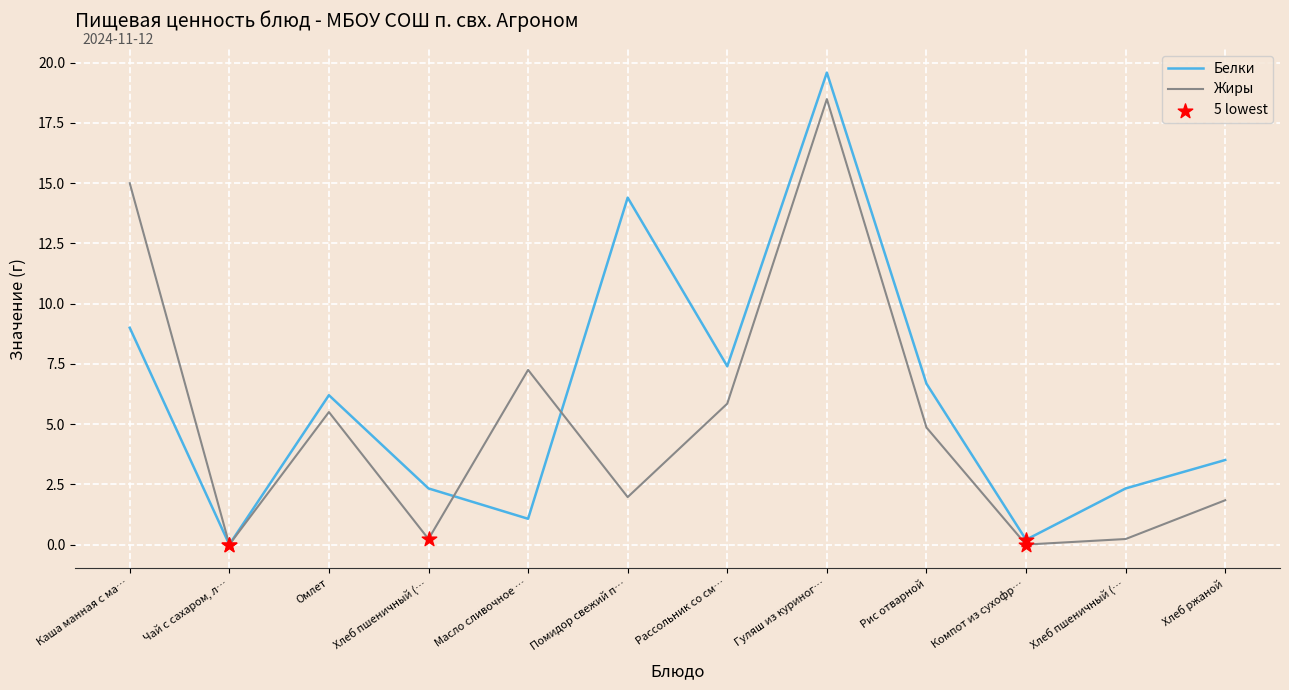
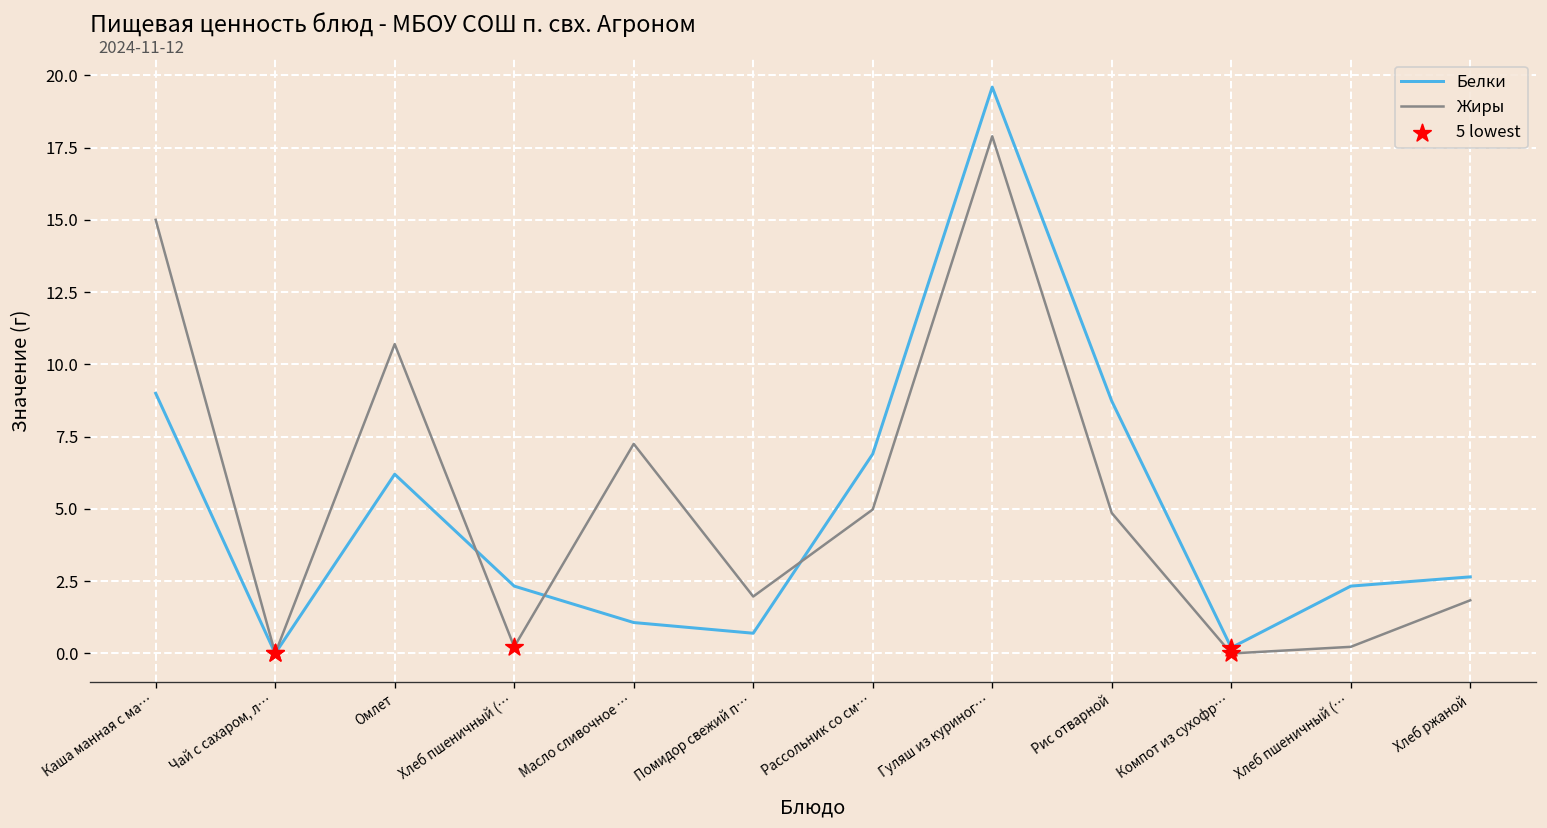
  {
    "Белки": {
      "Каша манная с ма…": 9.0,
      "Омлет": 6.2,
      "Масло сливочное …": 1.1,
-     "Помидор свежий п…": 14.4,
-     "Рассольник со см…": 7.4,
+     "Помидор свежий п…": 0.7,
+     "Рассольник со см…": 6.9,
      "Гуляш из куриног…": 19.6,
-     "Рис отварной": 6.7,
-     "Хлеб ржаной": 3.5
+     "Рис отварной": 8.7,
+     "Хлеб ржаной": 2.7
    },
    "Жиры": {
      "Каша манная с ма…": 15.0,
-     "Омлет": 5.5,
+     "Омлет": 10.7,
      "Масло сливочное …": 7.3,
      "Помидор свежий п…": 2.0,
-     "Рассольник со см…": 5.9,
-     "Гуляш из куриног…": 18.5,
+     "Рассольник со см…": 5.0,
+     "Гуляш из куриног…": 17.9,
      "Рис отварной": 4.9,
      "Хлеб ржаной": 1.8
    }
  }
